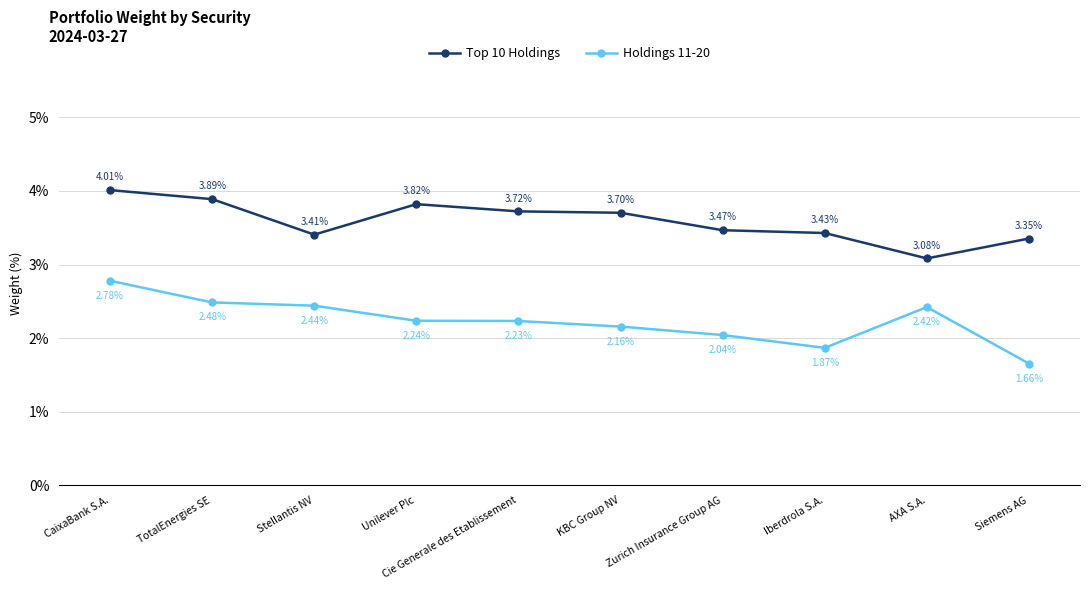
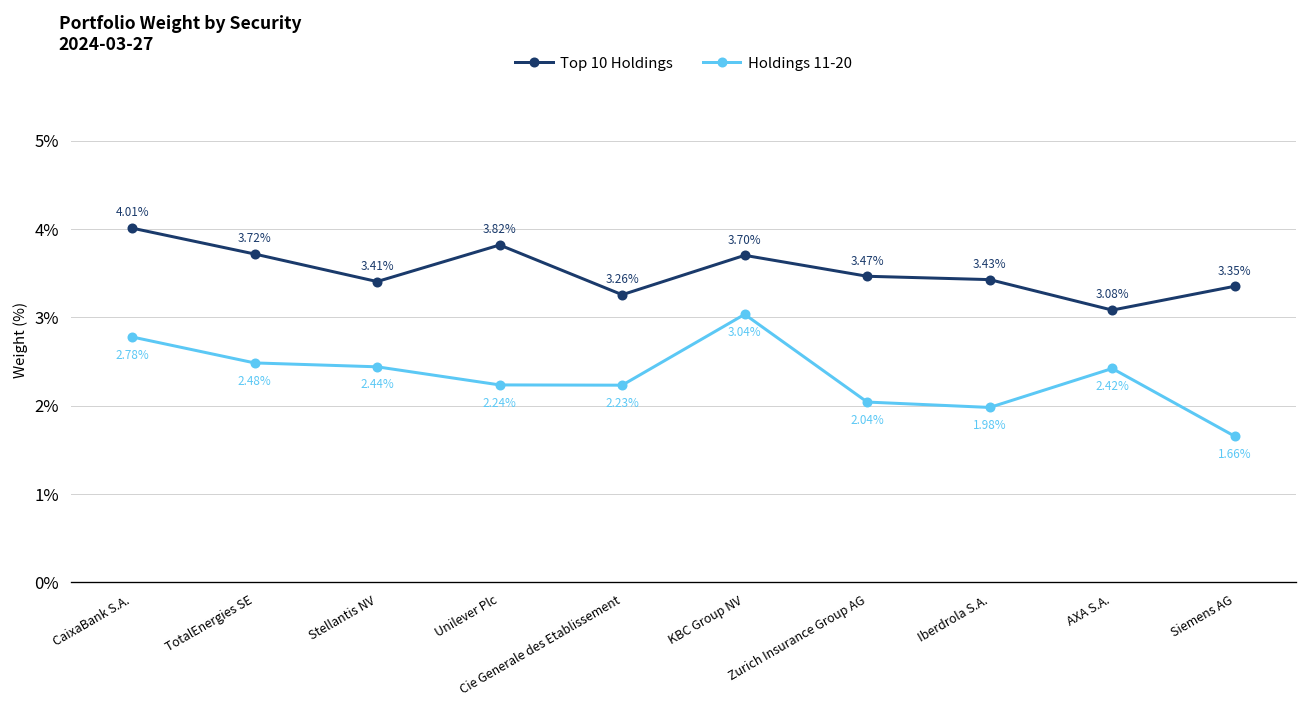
  {
    "Top 10 Holdings": {
      "CaixaBank S.A.": "4.01%",
-     "TotalEnergies SE": "3.89%",
+     "TotalEnergies SE": "3.72%",
      "Stellantis NV": "3.41%",
      "Unilever Plc": "3.82%",
-     "Cie Generale des Etablissement": "3.72%",
+     "Cie Generale des Etablissement": "3.26%",
      "KBC Group NV": "3.70%",
      "Zurich Insurance Group AG": "3.47%",
      "Iberdrola S.A.": "3.43%",
      "AXA S.A.": "3.08%",
      "Siemens AG": "3.35%"
    },
    "Holdings 11-20": {
      "CaixaBank S.A.": "2.78%",
      "TotalEnergies SE": "2.48%",
      "Stellantis NV": "2.44%",
      "Unilever Plc": "2.24%",
      "Cie Generale des Etablissement": "2.23%",
-     "KBC Group NV": "2.16%",
+     "KBC Group NV": "3.04%",
      "Zurich Insurance Group AG": "2.04%",
-     "Iberdrola S.A.": "1.87%",
+     "Iberdrola S.A.": "1.98%",
      "AXA S.A.": "2.42%",
      "Siemens AG": "1.66%"
    }
  }
